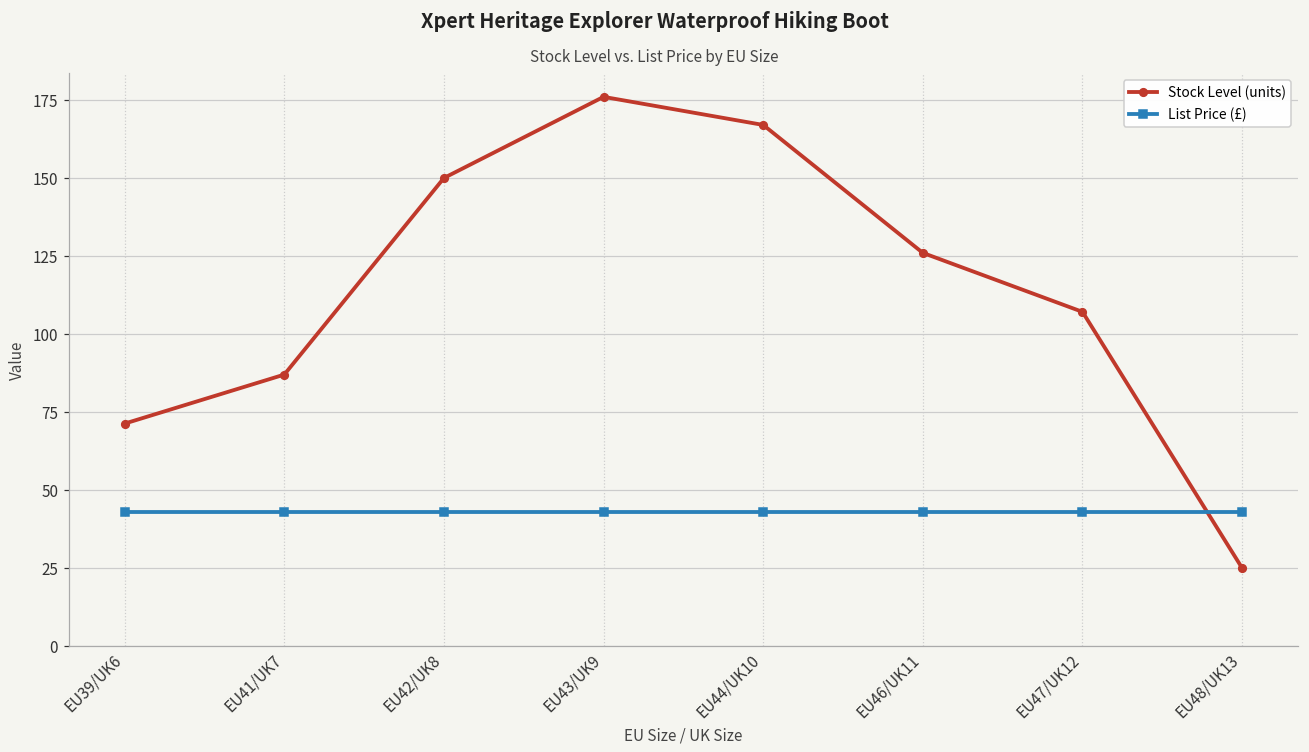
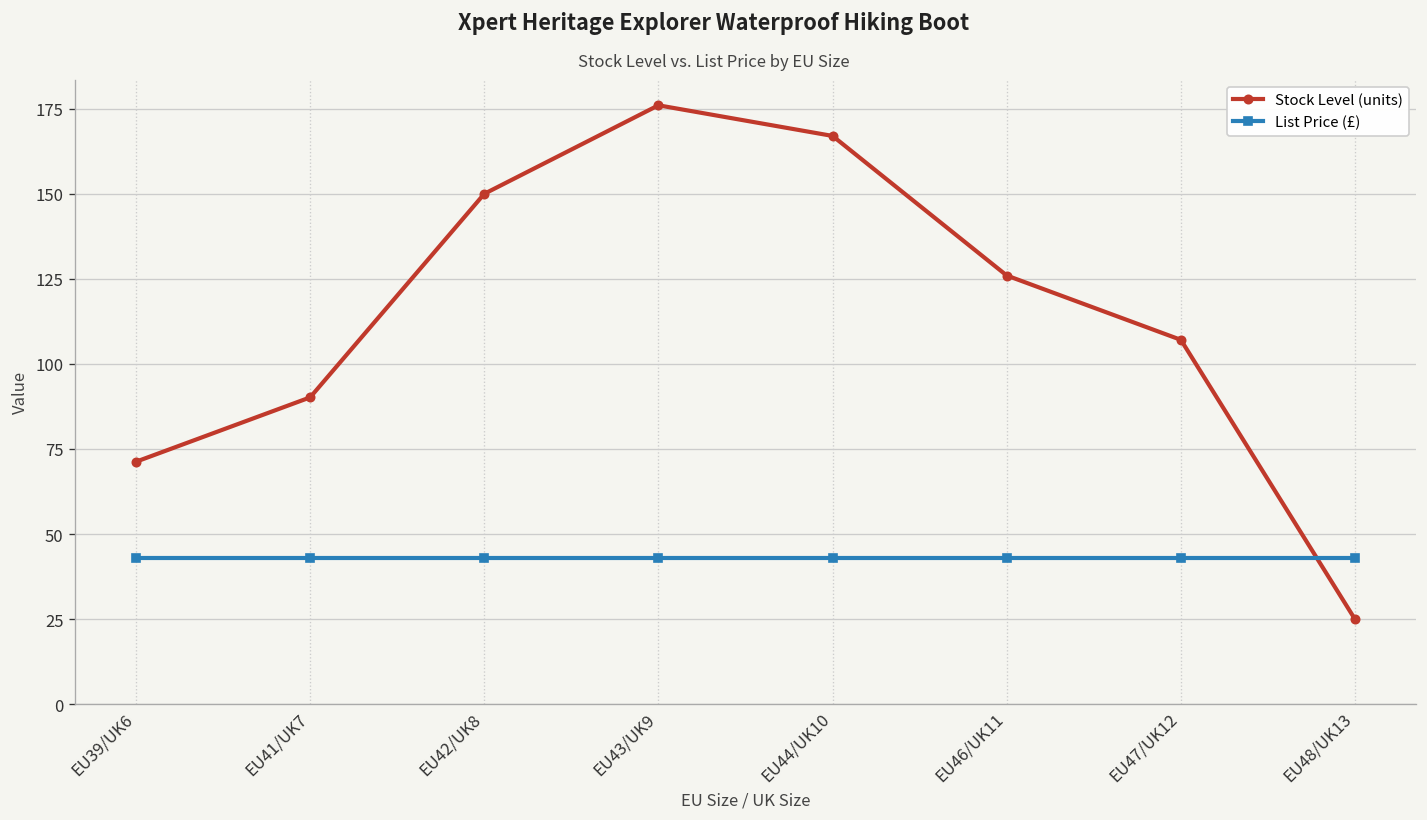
  {
    "Stock Level (units)": {
      "EU39/UK6": 71,
-     "EU41/UK7": 87,
+     "EU41/UK7": 90,
      "EU42/UK8": 150,
      "EU43/UK9": 176,
      "EU44/UK10": 167,
      "EU46/UK11": 126,
      "EU47/UK12": 107,
      "EU48/UK13": 25
    },
    "List Price (£)": {
      "EU39/UK6": 43,
      "EU41/UK7": 43,
      "EU42/UK8": 43,
      "EU43/UK9": 43,
      "EU44/UK10": 43,
      "EU46/UK11": 43,
      "EU47/UK12": 43,
      "EU48/UK13": 43
    }
  }
